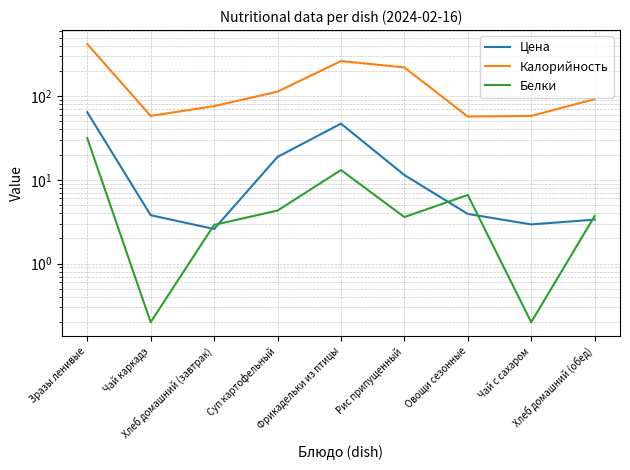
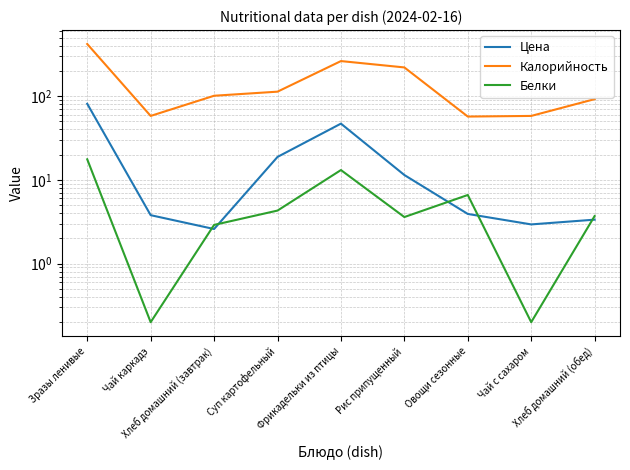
  {
    "Цена": {
-     "Зразы ленивые": 60,
+     "Зразы ленивые": 80,
      "Чай каркадэ": 4,
      "Хлеб домашний (завтрак)": 2.6,
      "Суп картофельный": 19,
      "Фрикадельки из птицы": 50,
      "Рис припущенный": 11,
      "Овощи сезонные": 4,
      "Чай с сахаром": 3,
      "Хлеб домашний (обед)": 3.4
    },
    "Калорийность": {
      "Зразы ленивые": 400,
      "Чай каркадэ": 60,
-     "Хлеб домашний (завтрак)": 80,
+     "Хлеб домашний (завтрак)": 100,
      "Суп картофельный": 110,
      "Фрикадельки из птицы": 260,
      "Рис припущенный": 220,
      "Овощи сезонные": 60,
      "Чай с сахаром": 60,
      "Хлеб домашний (обед)": 90
    },
    "Белки": {
-     "Зразы ленивые": 32,
+     "Зразы ленивые": 18,
      "Чай каркадэ": 0.20,
      "Хлеб домашний (завтрак)": 3,
      "Суп картофельный": 4,
      "Фрикадельки из птицы": 13,
      "Рис припущенный": 3.6,
      "Овощи сезонные": 7,
      "Чай с сахаром": 0.20,
      "Хлеб домашний (обед)": 4
    }
  }
